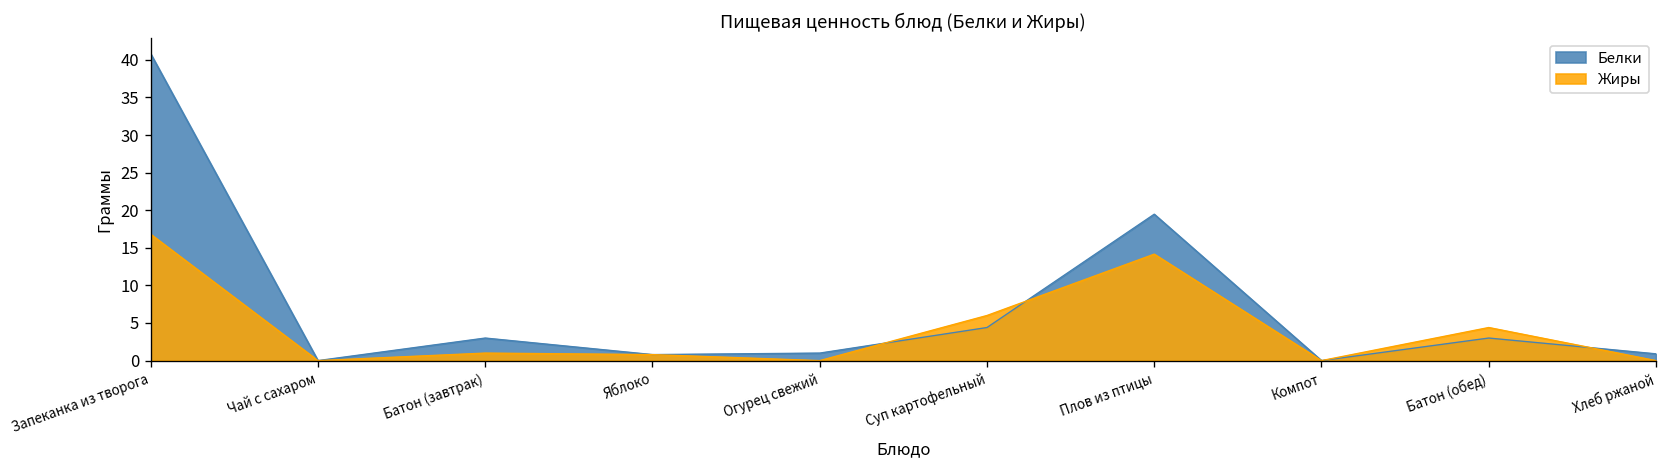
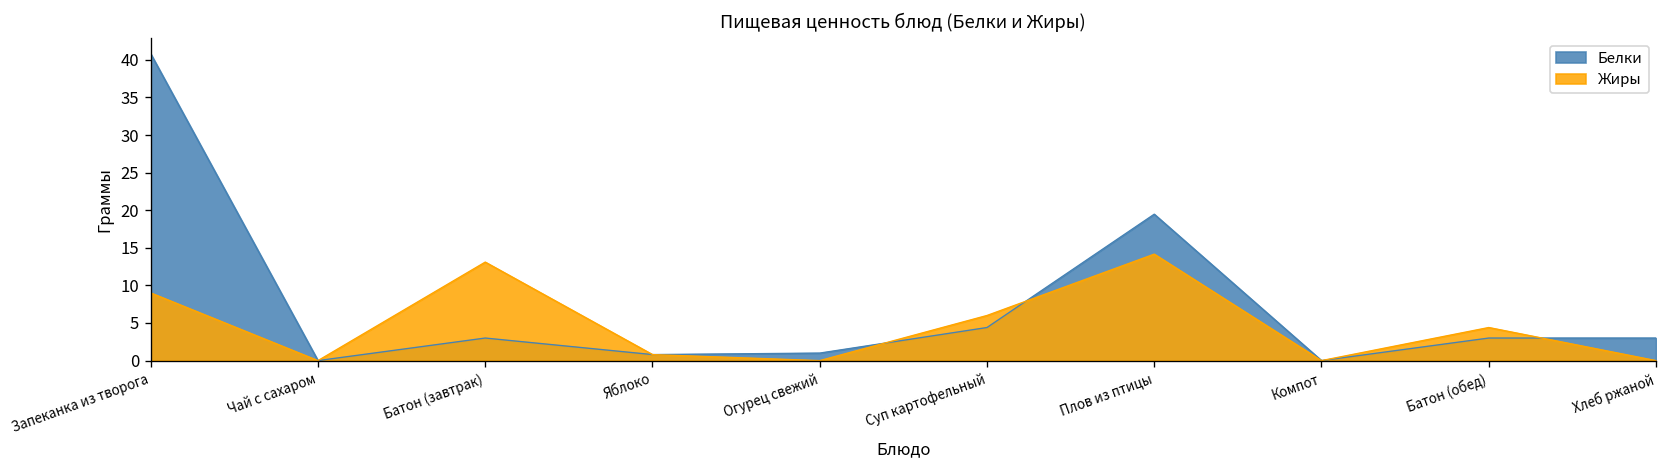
  {
    "Белки": {
      "Запеканка из творога": 41,
      "Батон (завтрак)": 3,
      "Огурец свежий": 1,
      "Суп картофельный": 4,
      "Плов из птицы": 19,
      "Батон (обед)": 3,
-     "Хлеб ржаной": 1
+     "Хлеб ржаной": 3
    },
    "Жиры": {
-     "Запеканка из творога": 17,
-     "Батон (завтрак)": 1,
+     "Запеканка из творога": 9,
+     "Батон (завтрак)": 13,
      "Огурец свежий": 0,
      "Суп картофельный": 6,
      "Плов из птицы": 14,
      "Батон (обед)": 4,
      "Хлеб ржаной": 0
    }
  }
